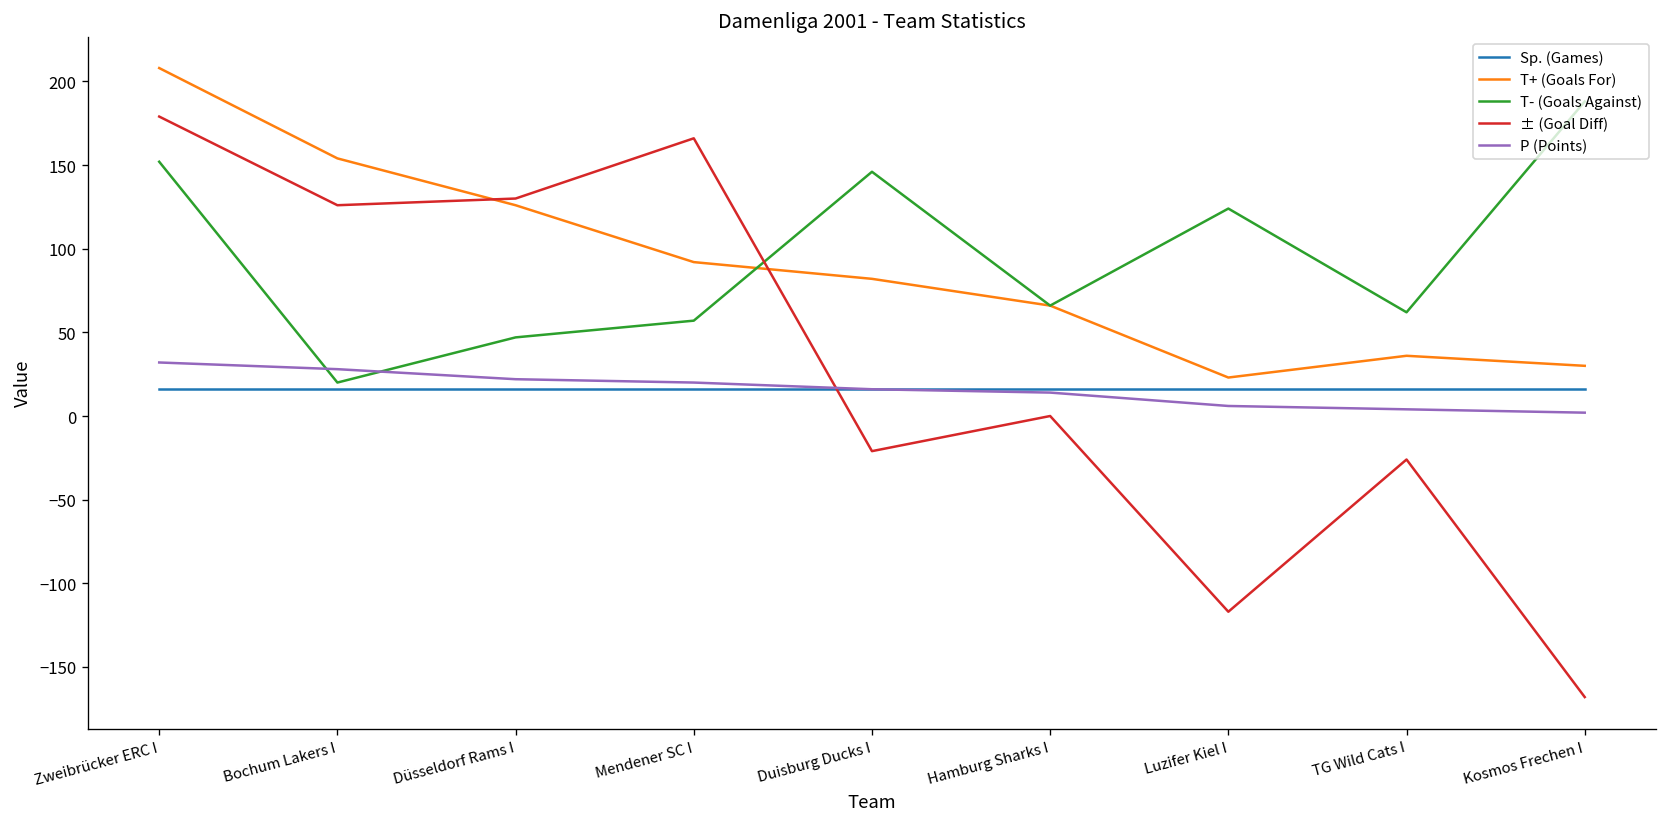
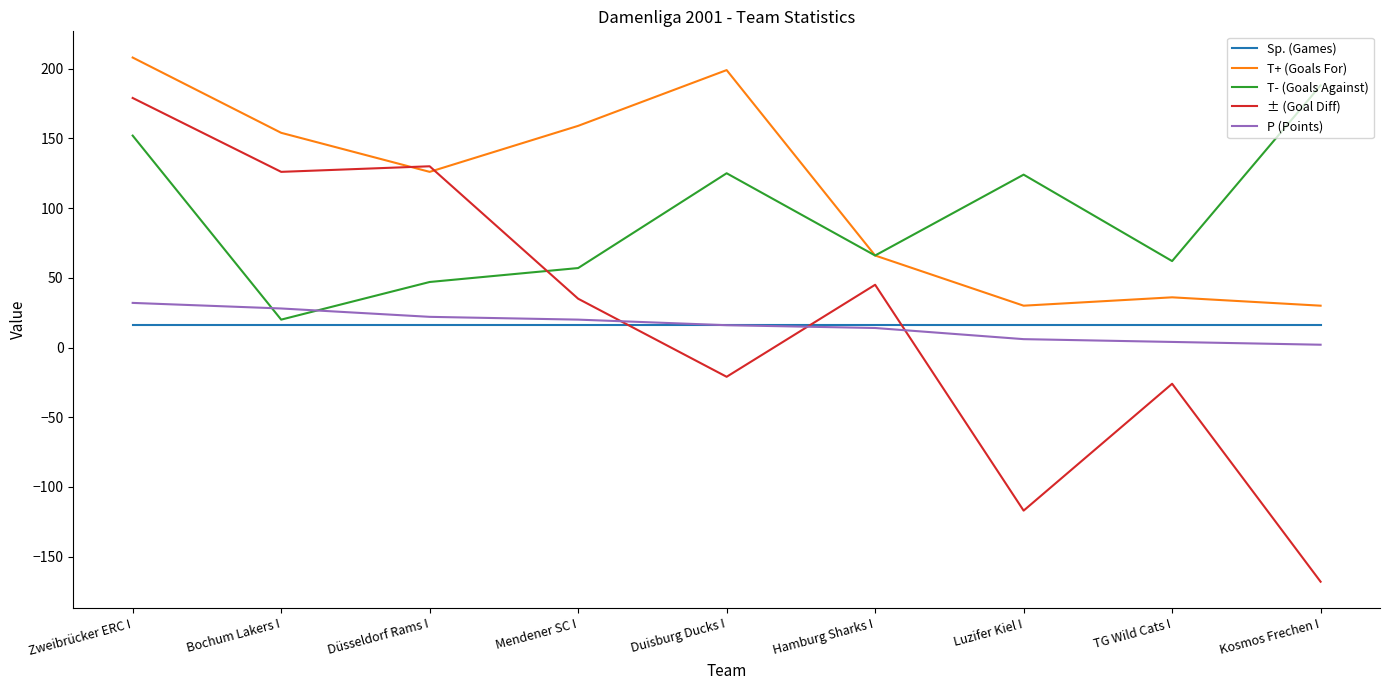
  {
    "Sp. (Games)": {
      "Zweibrücker ERC I": 16,
      "Bochum Lakers I": 16,
      "Düsseldorf Rams I": 16,
      "Mendener SC I": 16,
      "Hamburg Sharks I": 16,
      "Luzifer Kiel I": 16,
      "TG Wild Cats I": 16,
      "Kosmos Frechen I": 16
    },
    "T+ (Goals For)": {
      "Zweibrücker ERC I": 208,
      "Bochum Lakers I": 154,
      "Düsseldorf Rams I": 126,
-     "Mendener SC I": 92,
-     "Duisburg Ducks I": 82,
-     "Luzifer Kiel I": 23,
+     "Mendener SC I": 159,
+     "Duisburg Ducks I": 199,
+     "Luzifer Kiel I": 30,
      "TG Wild Cats I": 36,
      "Kosmos Frechen I": 30
    },
    "T- (Goals Against)": {
      "Zweibrücker ERC I": 152,
      "Bochum Lakers I": 20,
      "Düsseldorf Rams I": 47,
      "Mendener SC I": 57,
-     "Duisburg Ducks I": 146,
+     "Duisburg Ducks I": 125,
      "Luzifer Kiel I": 124,
      "TG Wild Cats I": 62
    },
    "± (Goal Diff)": {
      "Zweibrücker ERC I": 179,
      "Bochum Lakers I": 126,
      "Düsseldorf Rams I": 130,
-     "Mendener SC I": 166,
+     "Mendener SC I": 35,
      "Duisburg Ducks I": -21,
-     "Hamburg Sharks I": 0,
+     "Hamburg Sharks I": 45,
      "Luzifer Kiel I": -117,
      "TG Wild Cats I": -26,
      "Kosmos Frechen I": -168
    },
    "P (Points)": {
      "Zweibrücker ERC I": 32,
      "Bochum Lakers I": 28,
      "Düsseldorf Rams I": 22,
      "Mendener SC I": 20,
      "Hamburg Sharks I": 14,
      "Luzifer Kiel I": 6,
      "TG Wild Cats I": 4,
      "Kosmos Frechen I": 2
    }
  }
